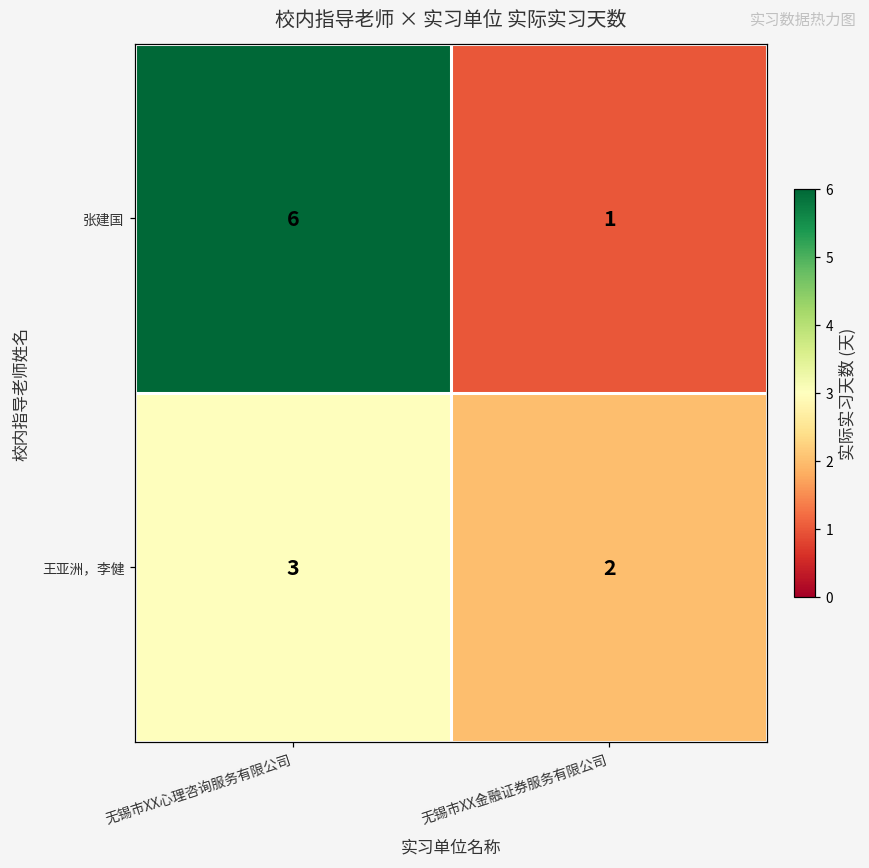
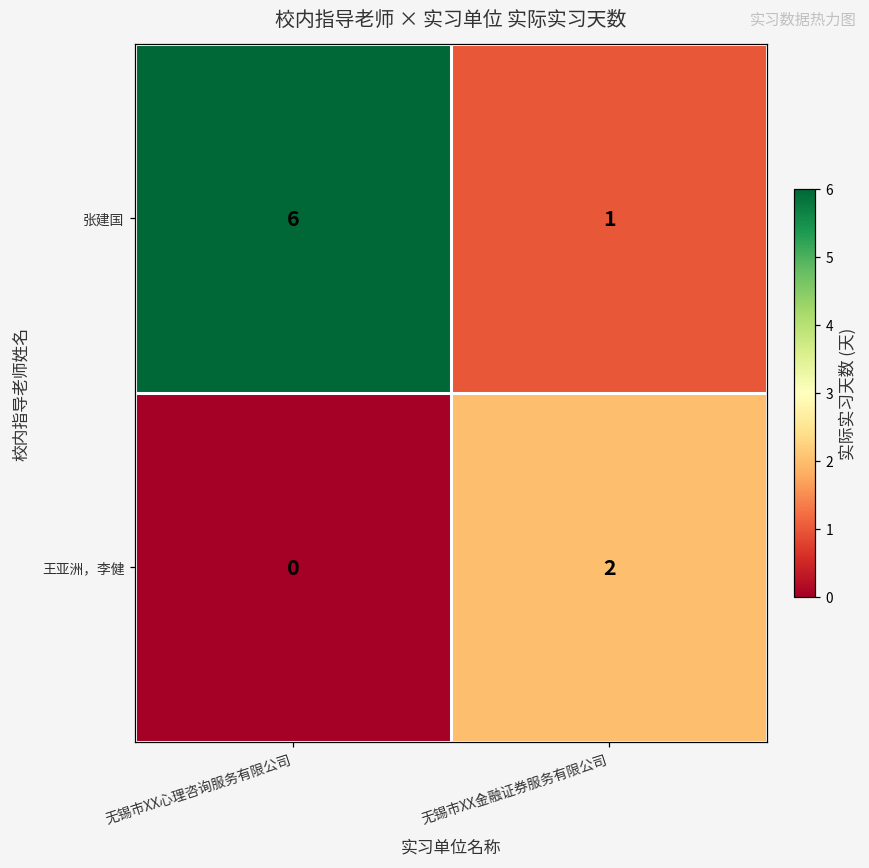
  {
    "张建国": {
      "无锡市XX心理咨询服务有限公司": 6,
      "无锡市XX金融证券服务有限公司": 1
    },
    "王亚洲，李健": {
-     "无锡市XX心理咨询服务有限公司": 3,
+     "无锡市XX心理咨询服务有限公司": 0,
      "无锡市XX金融证券服务有限公司": 2
    }
  }
